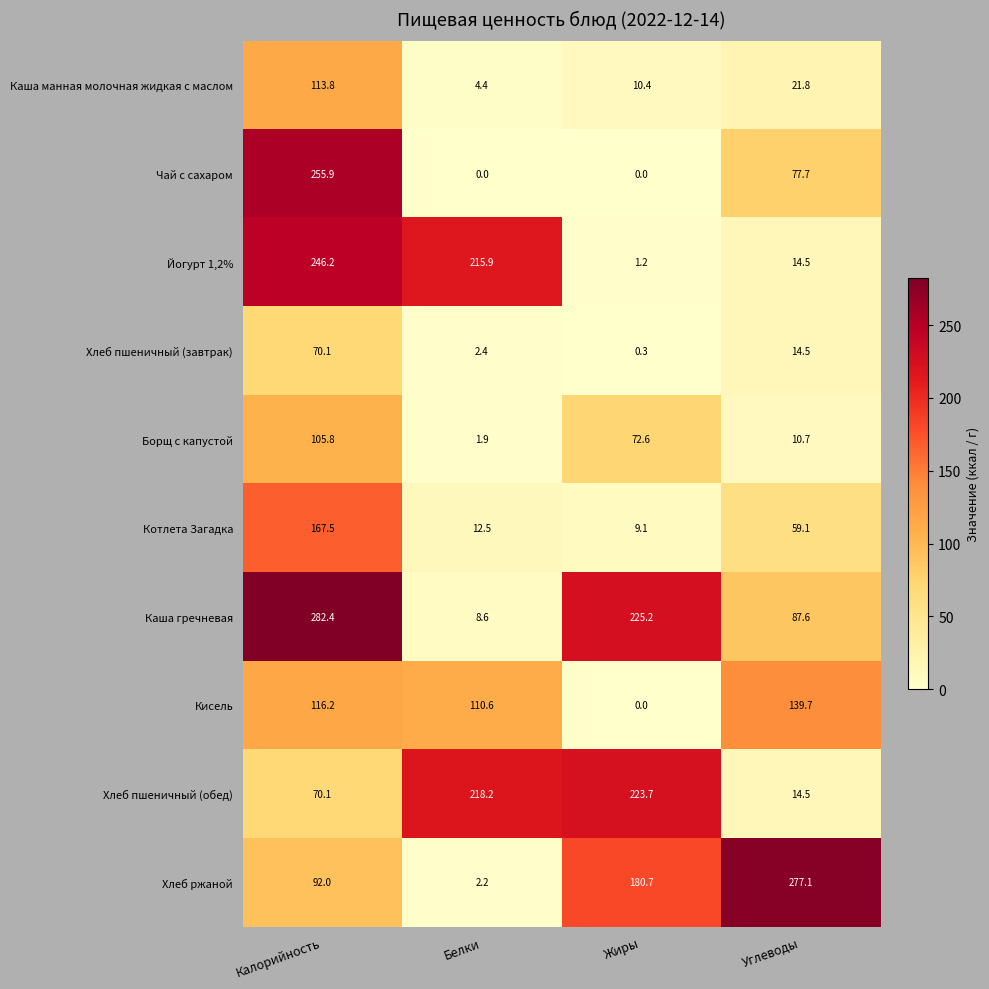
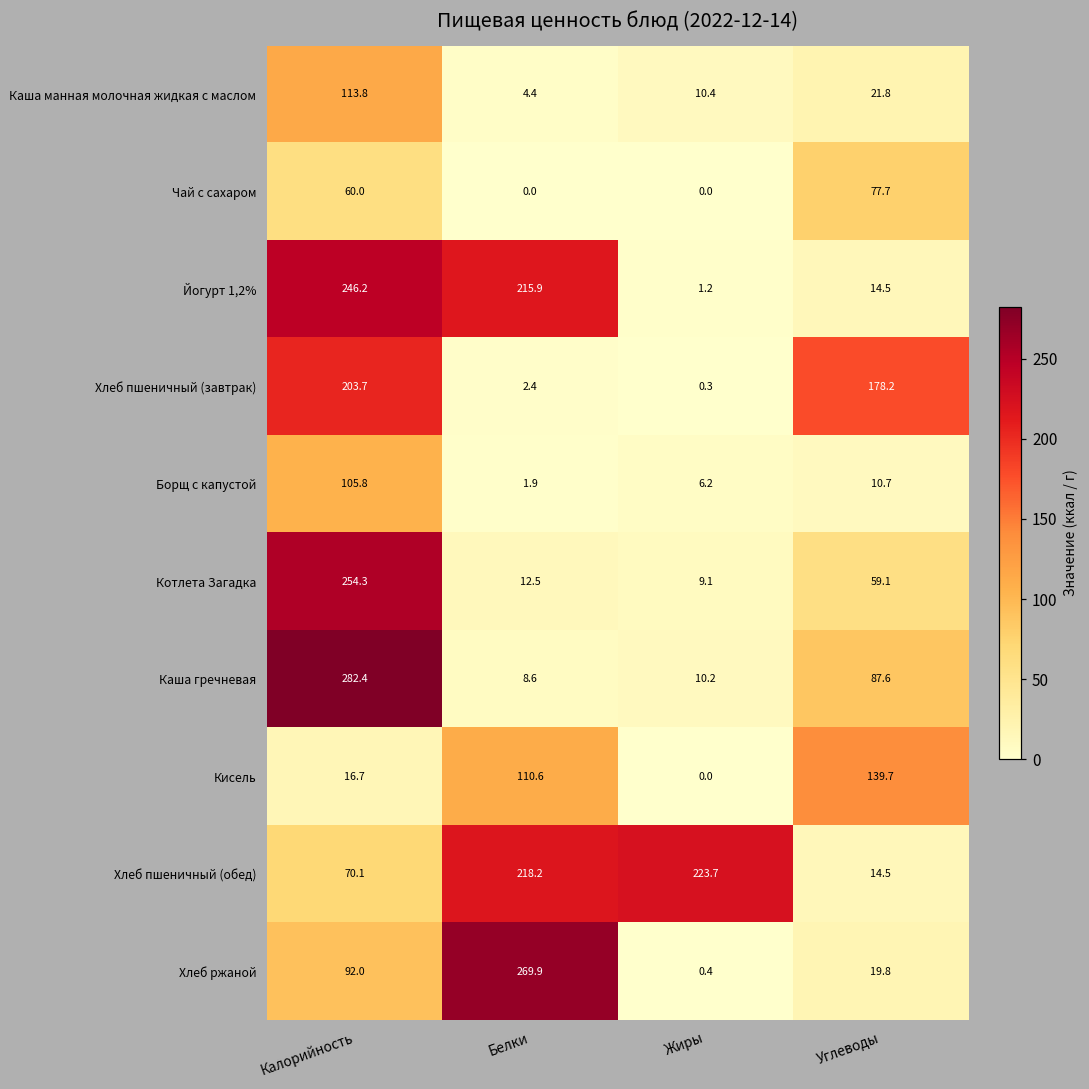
  {
    "Каша манная молочная жидкая с маслом": {
      "Калорийность": 113.8,
      "Белки": 4.4,
      "Жиры": 10.4,
      "Углеводы": 21.8
    },
    "Чай с сахаром": {
-     "Калорийность": 255.9,
+     "Калорийность": 60.0,
      "Белки": 0.0,
      "Жиры": 0.0,
      "Углеводы": 77.7
    },
    "Йогурт 1,2%": {
      "Калорийность": 246.2,
      "Белки": 215.9,
      "Жиры": 1.2,
      "Углеводы": 14.5
    },
    "Хлеб пшеничный (завтрак)": {
-     "Калорийность": 70.1,
+     "Калорийность": 203.7,
      "Белки": 2.4,
      "Жиры": 0.3,
-     "Углеводы": 14.5
+     "Углеводы": 178.2
    },
    "Борщ с капустой": {
      "Калорийность": 105.8,
      "Белки": 1.9,
-     "Жиры": 72.6,
+     "Жиры": 6.2,
      "Углеводы": 10.7
    },
    "Котлета Загадка": {
-     "Калорийность": 167.5,
+     "Калорийность": 254.3,
      "Белки": 12.5,
      "Жиры": 9.1,
      "Углеводы": 59.1
    },
    "Каша гречневая": {
      "Калорийность": 282.4,
      "Белки": 8.6,
-     "Жиры": 225.2,
+     "Жиры": 10.2,
      "Углеводы": 87.6
    },
    "Кисель": {
-     "Калорийность": 116.2,
+     "Калорийность": 16.7,
      "Белки": 110.6,
      "Жиры": 0.0,
      "Углеводы": 139.7
    },
    "Хлеб пшеничный (обед)": {
      "Калорийность": 70.1,
      "Белки": 218.2,
      "Жиры": 223.7,
      "Углеводы": 14.5
    },
    "Хлеб ржаной": {
      "Калорийность": 92.0,
-     "Белки": 2.2,
-     "Жиры": 180.7,
-     "Углеводы": 277.1
+     "Белки": 269.9,
+     "Жиры": 0.4,
+     "Углеводы": 19.8
    }
  }
